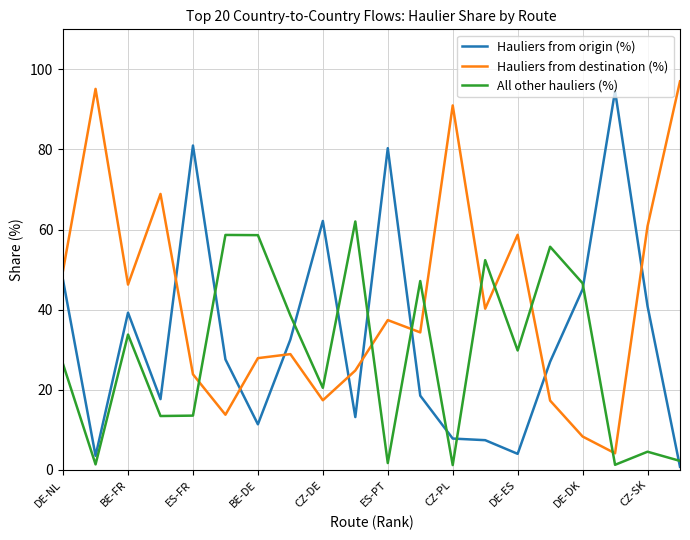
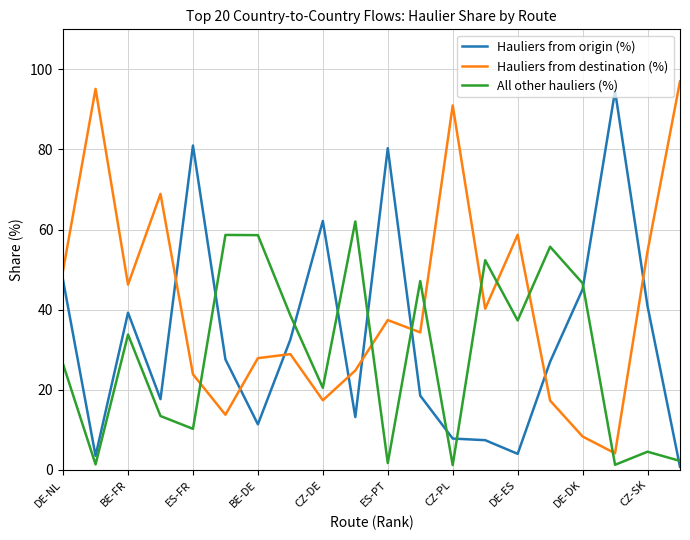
  {
    "Hauliers from origin (%)": {
      "DE-NL": 47,
      "BE-FR": 39,
      "ES-FR": 81,
      "BE-DE": 11,
      "CZ-DE": 62,
      "ES-PT": 80,
      "CZ-PL": 8,
      "DE-ES": 4,
      "DE-DK": 45,
      "CZ-SK": 41
    },
    "Hauliers from destination (%)": {
      "DE-NL": 50,
      "BE-FR": 46,
      "ES-FR": 24,
      "BE-DE": 28,
      "CZ-DE": 17,
      "ES-PT": 37,
      "CZ-PL": 91,
      "DE-ES": 59,
      "DE-DK": 8,
-     "CZ-SK": 61
+     "CZ-SK": 55
    },
    "All other hauliers (%)": {
      "DE-NL": 26,
      "BE-FR": 34,
-     "ES-FR": 14,
+     "ES-FR": 10,
      "BE-DE": 59,
      "CZ-DE": 20,
      "ES-PT": 2,
      "CZ-PL": 1,
-     "DE-ES": 30,
+     "DE-ES": 37,
      "DE-DK": 47,
      "CZ-SK": 5
    }
  }
